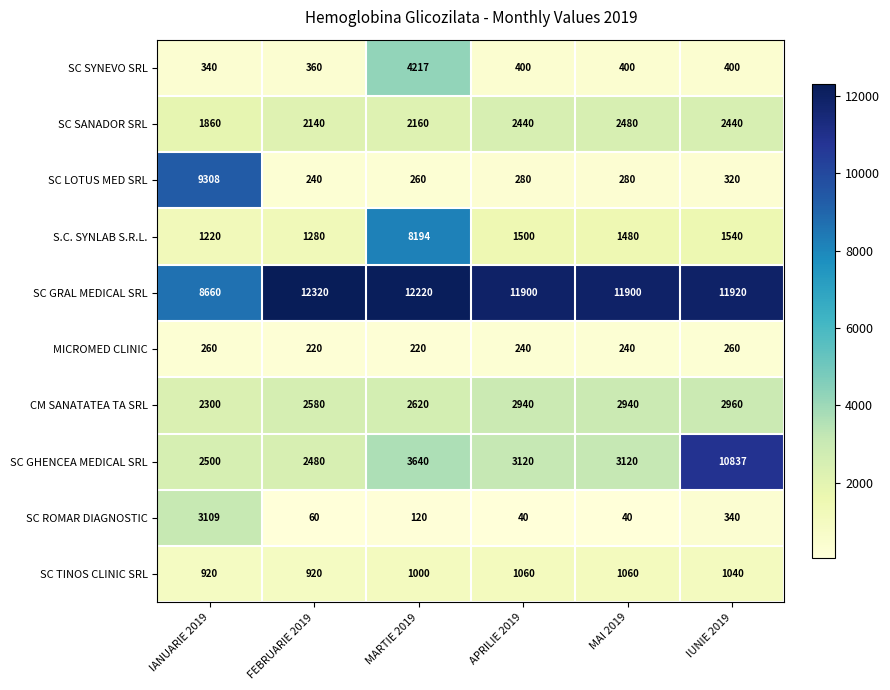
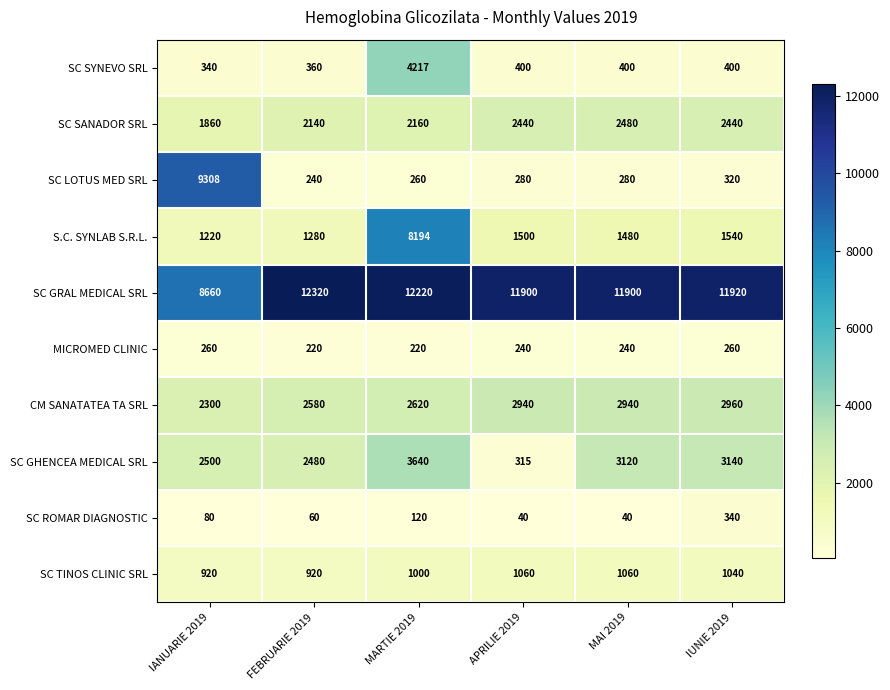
  {
    "SC SYNEVO SRL": {
      "IANUARIE 2019": 340,
      "FEBRUARIE 2019": 360,
      "MARTIE 2019": 4217,
      "APRILIE 2019": 400,
      "MAI 2019": 400,
      "IUNIE 2019": 400
    },
    "SC SANADOR SRL": {
      "IANUARIE 2019": 1860,
      "FEBRUARIE 2019": 2140,
      "MARTIE 2019": 2160,
      "APRILIE 2019": 2440,
      "MAI 2019": 2480,
      "IUNIE 2019": 2440
    },
    "SC LOTUS MED SRL": {
      "IANUARIE 2019": 9308,
      "FEBRUARIE 2019": 240,
      "MARTIE 2019": 260,
      "APRILIE 2019": 280,
      "MAI 2019": 280,
      "IUNIE 2019": 320
    },
    "S.C. SYNLAB S.R.L.": {
      "IANUARIE 2019": 1220,
      "FEBRUARIE 2019": 1280,
      "MARTIE 2019": 8194,
      "APRILIE 2019": 1500,
      "MAI 2019": 1480,
      "IUNIE 2019": 1540
    },
    "SC GRAL MEDICAL SRL": {
      "IANUARIE 2019": 8660,
      "FEBRUARIE 2019": 12320,
      "MARTIE 2019": 12220,
      "APRILIE 2019": 11900,
      "MAI 2019": 11900,
      "IUNIE 2019": 11920
    },
    "MICROMED CLINIC": {
      "IANUARIE 2019": 260,
      "FEBRUARIE 2019": 220,
      "MARTIE 2019": 220,
      "APRILIE 2019": 240,
      "MAI 2019": 240,
      "IUNIE 2019": 260
    },
    "CM SANATATEA TA SRL": {
      "IANUARIE 2019": 2300,
      "FEBRUARIE 2019": 2580,
      "MARTIE 2019": 2620,
      "APRILIE 2019": 2940,
      "MAI 2019": 2940,
      "IUNIE 2019": 2960
    },
    "SC GHENCEA MEDICAL SRL": {
      "IANUARIE 2019": 2500,
      "FEBRUARIE 2019": 2480,
      "MARTIE 2019": 3640,
-     "APRILIE 2019": 3120,
+     "APRILIE 2019": 315,
      "MAI 2019": 3120,
-     "IUNIE 2019": 10837
+     "IUNIE 2019": 3140
    },
    "SC ROMAR DIAGNOSTIC": {
-     "IANUARIE 2019": 3109,
+     "IANUARIE 2019": 80,
      "FEBRUARIE 2019": 60,
      "MARTIE 2019": 120,
      "APRILIE 2019": 40,
      "MAI 2019": 40,
      "IUNIE 2019": 340
    },
    "SC TINOS CLINIC SRL": {
      "IANUARIE 2019": 920,
      "FEBRUARIE 2019": 920,
      "MARTIE 2019": 1000,
      "APRILIE 2019": 1060,
      "MAI 2019": 1060,
      "IUNIE 2019": 1040
    }
  }
